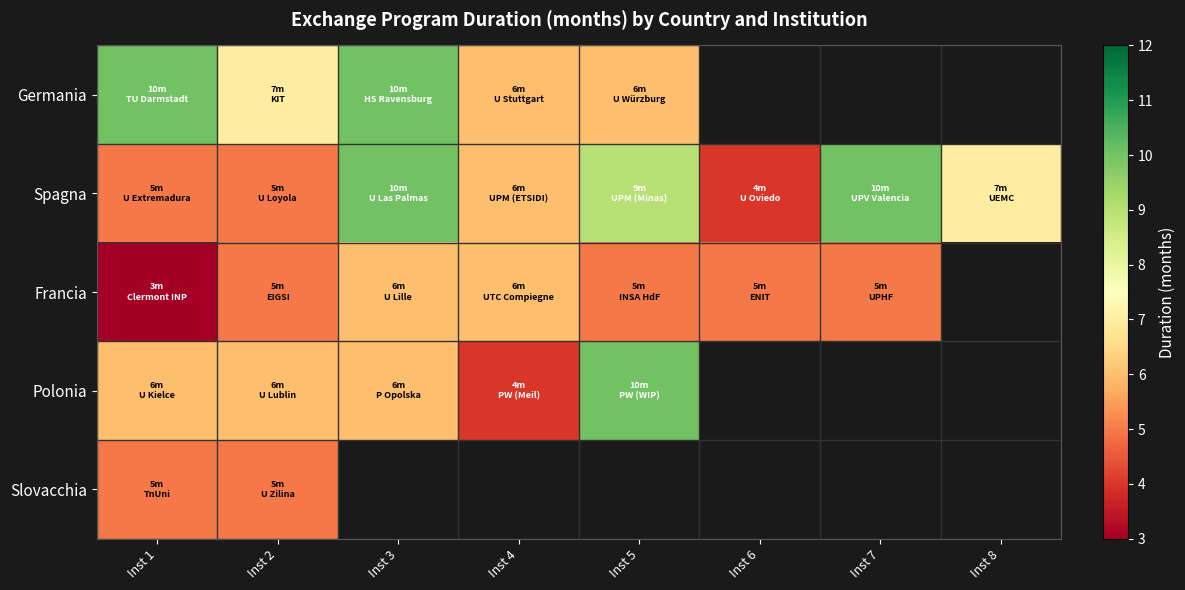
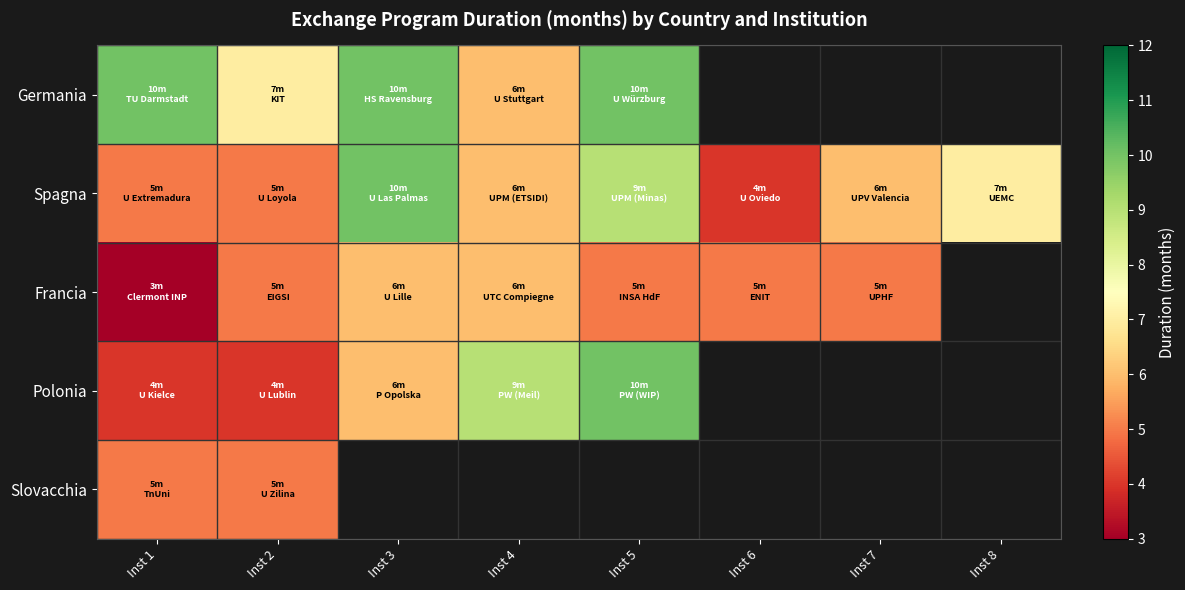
  {
    "Germania": {
      "Inst 1": "10m",
      "Inst 2": "7m",
      "Inst 3": "10m",
      "Inst 4": "6m",
-     "Inst 5": "6m"
+     "Inst 5": "10m"
    },
    "Spagna": {
      "Inst 1": "5m",
      "Inst 2": "5m",
      "Inst 3": "10m",
      "Inst 4": "6m",
      "Inst 5": "9m",
      "Inst 6": "4m",
-     "Inst 7": "10m",
+     "Inst 7": "6m",
      "Inst 8": "7m"
    },
    "Francia": {
      "Inst 1": "3m",
      "Inst 2": "5m",
      "Inst 3": "6m",
      "Inst 4": "6m",
      "Inst 5": "5m",
      "Inst 6": "5m",
      "Inst 7": "5m"
    },
    "Polonia": {
-     "Inst 1": "6m",
-     "Inst 2": "6m",
+     "Inst 1": "4m",
+     "Inst 2": "4m",
      "Inst 3": "6m",
-     "Inst 4": "4m",
+     "Inst 4": "9m",
      "Inst 5": "10m"
    },
    "Slovacchia": {
      "Inst 1": "5m",
      "Inst 2": "5m"
    }
  }
